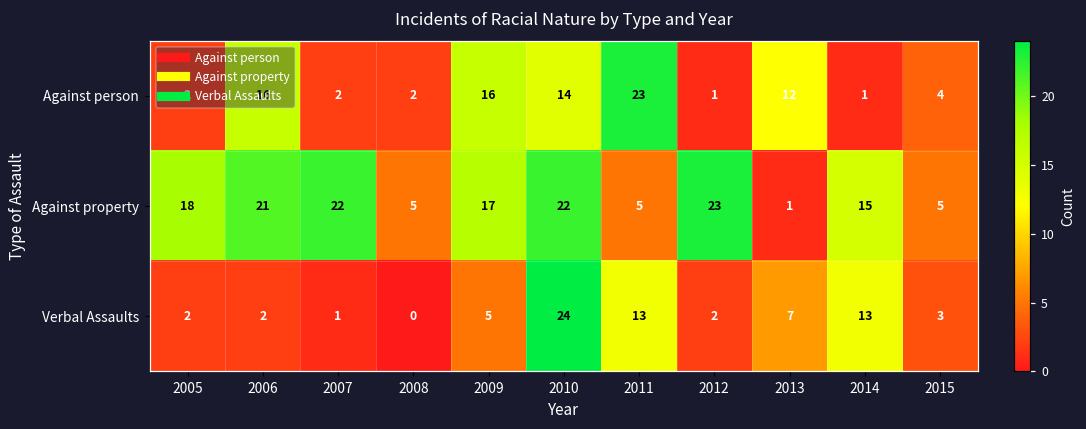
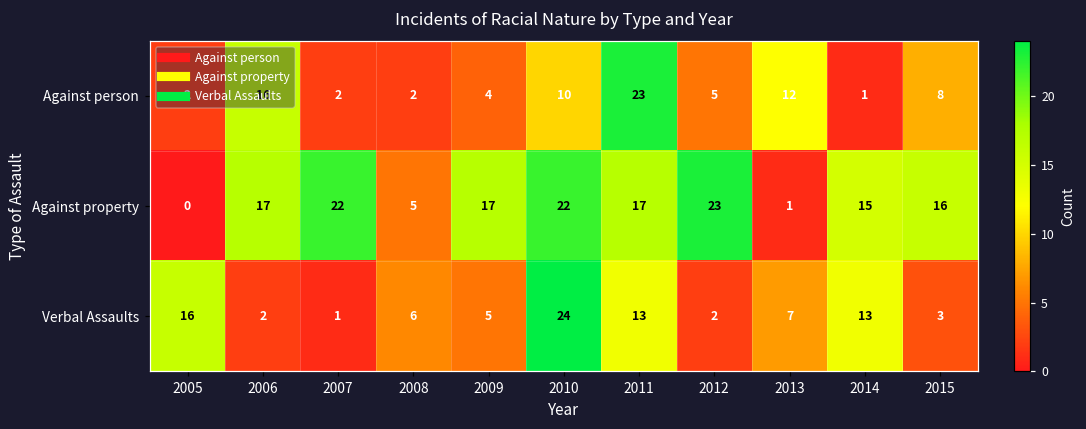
  {
    "Against person": {
      "2007": 2,
      "2008": 2,
-     "2009": 16,
-     "2010": 14,
+     "2009": 4,
+     "2010": 10,
      "2011": 23,
-     "2012": 1,
+     "2012": 5,
      "2013": 12,
      "2014": 1,
-     "2015": 4
+     "2015": 8
    },
    "Against property": {
-     "2005": 18,
-     "2006": 21,
+     "2005": 0,
+     "2006": 17,
      "2007": 22,
      "2008": 5,
      "2009": 17,
      "2010": 22,
-     "2011": 5,
+     "2011": 17,
      "2012": 23,
      "2013": 1,
      "2014": 15,
-     "2015": 5
+     "2015": 16
    },
    "Verbal Assaults": {
-     "2005": 2,
+     "2005": 16,
      "2006": 2,
      "2007": 1,
-     "2008": 0,
+     "2008": 6,
      "2009": 5,
      "2010": 24,
      "2011": 13,
      "2012": 2,
      "2013": 7,
      "2014": 13,
      "2015": 3
    }
  }
